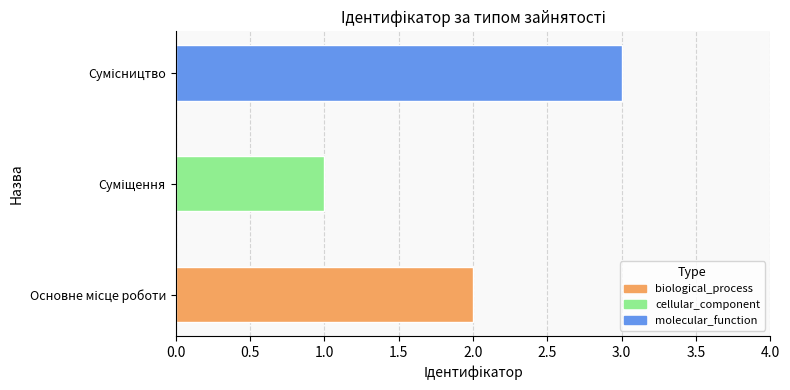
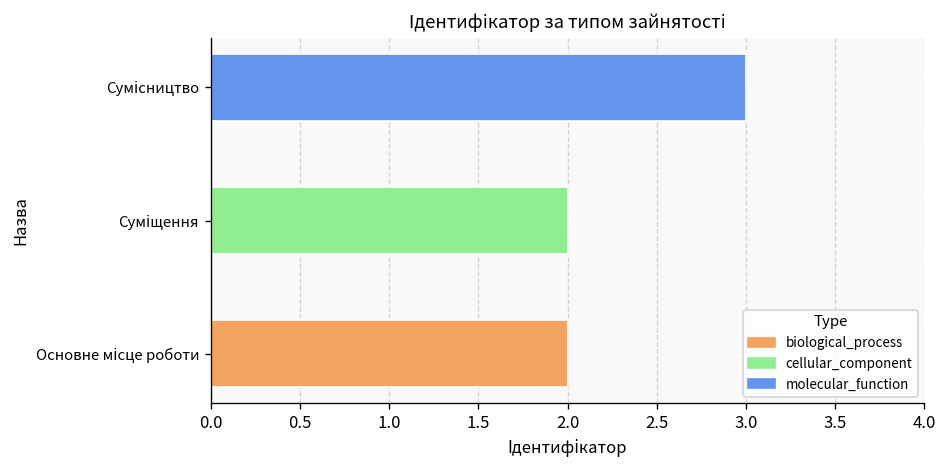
  {
    "Сумісництво": 3,
-   "Суміщення": 1,
+   "Суміщення": 2,
    "Основне місце роботи": 2
  }
